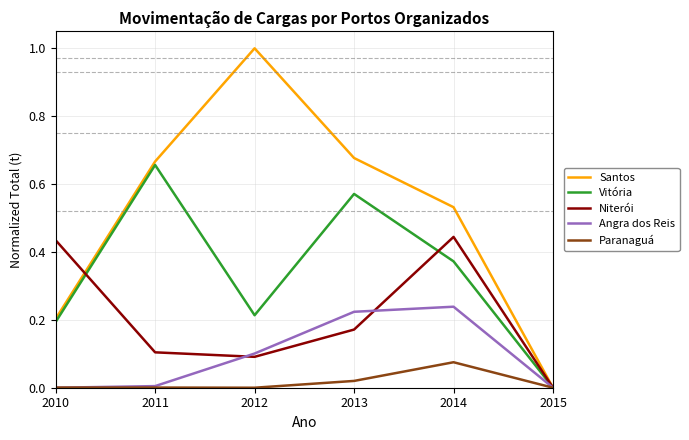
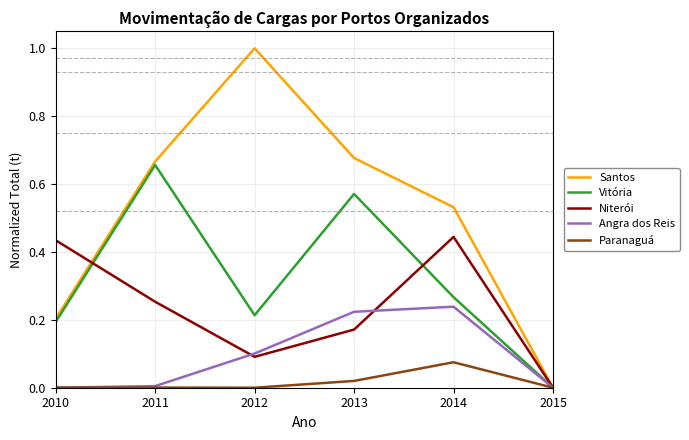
  {
    "Santos": {
      "2010": 0.20,
      "2011": 0.67,
      "2012": 1.00,
      "2013": 0.68,
      "2014": 0.53
    },
    "Vitória": {
      "2010": 0.19,
      "2011": 0.66,
      "2012": 0.21,
      "2013": 0.57,
-     "2014": 0.37
+     "2014": 0.27
    },
    "Niterói": {
      "2010": 0.43,
-     "2011": 0.10,
+     "2011": 0.25,
      "2012": 0.09,
      "2013": 0.17,
      "2014": 0.44
    },
    "Angra dos Reis": {
      "2012": 0.10,
      "2013": 0.22,
      "2014": 0.24
    },
    "Paranaguá": {
      "2012": 0.00,
      "2013": 0.02,
      "2014": 0.08
    }
  }
